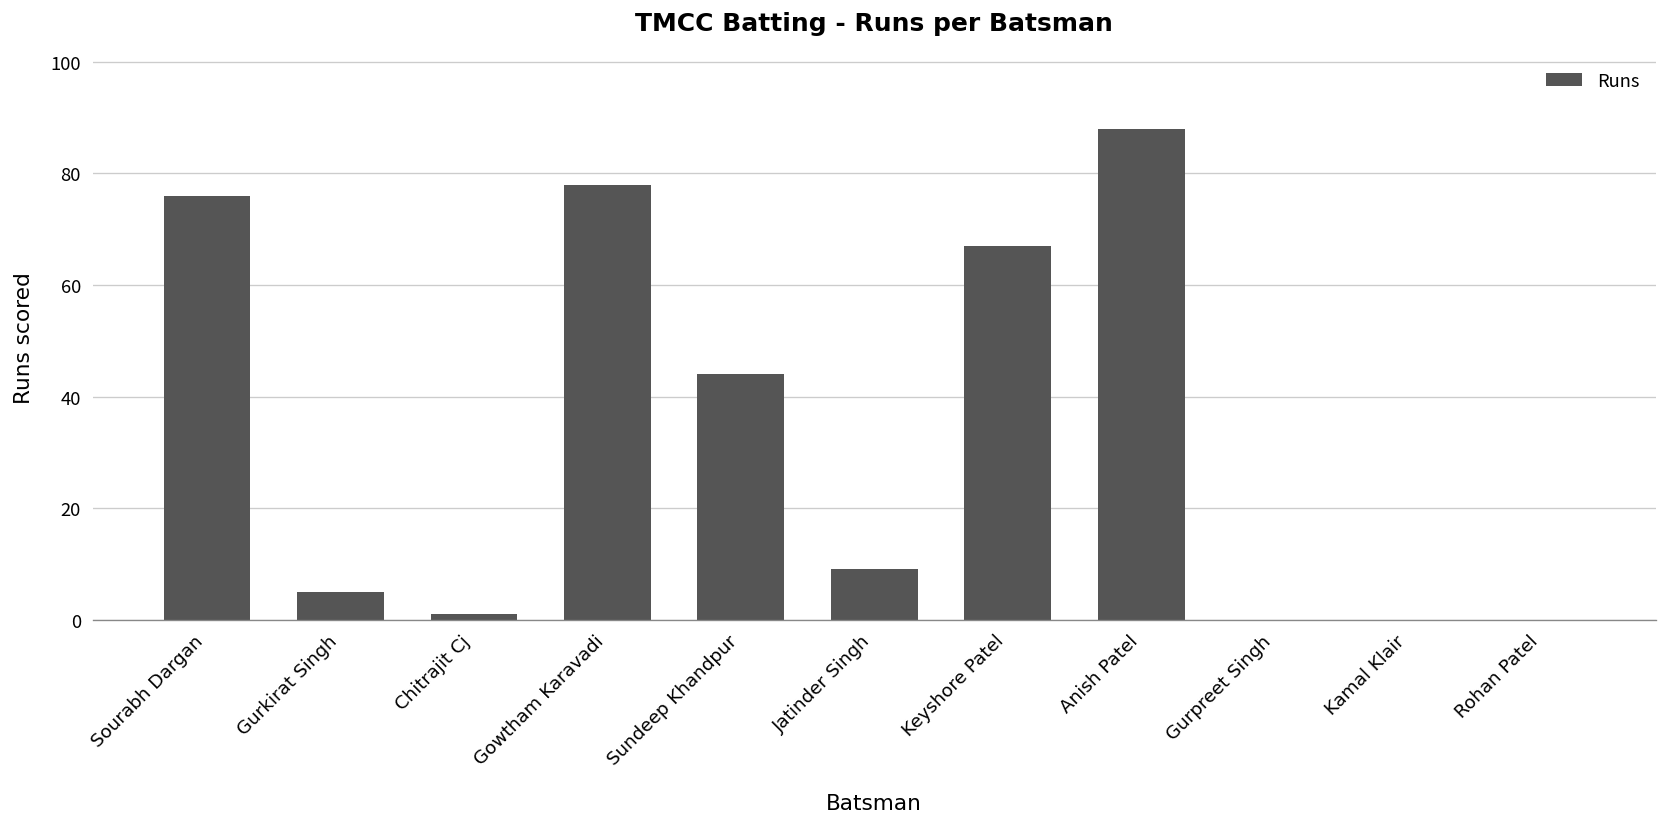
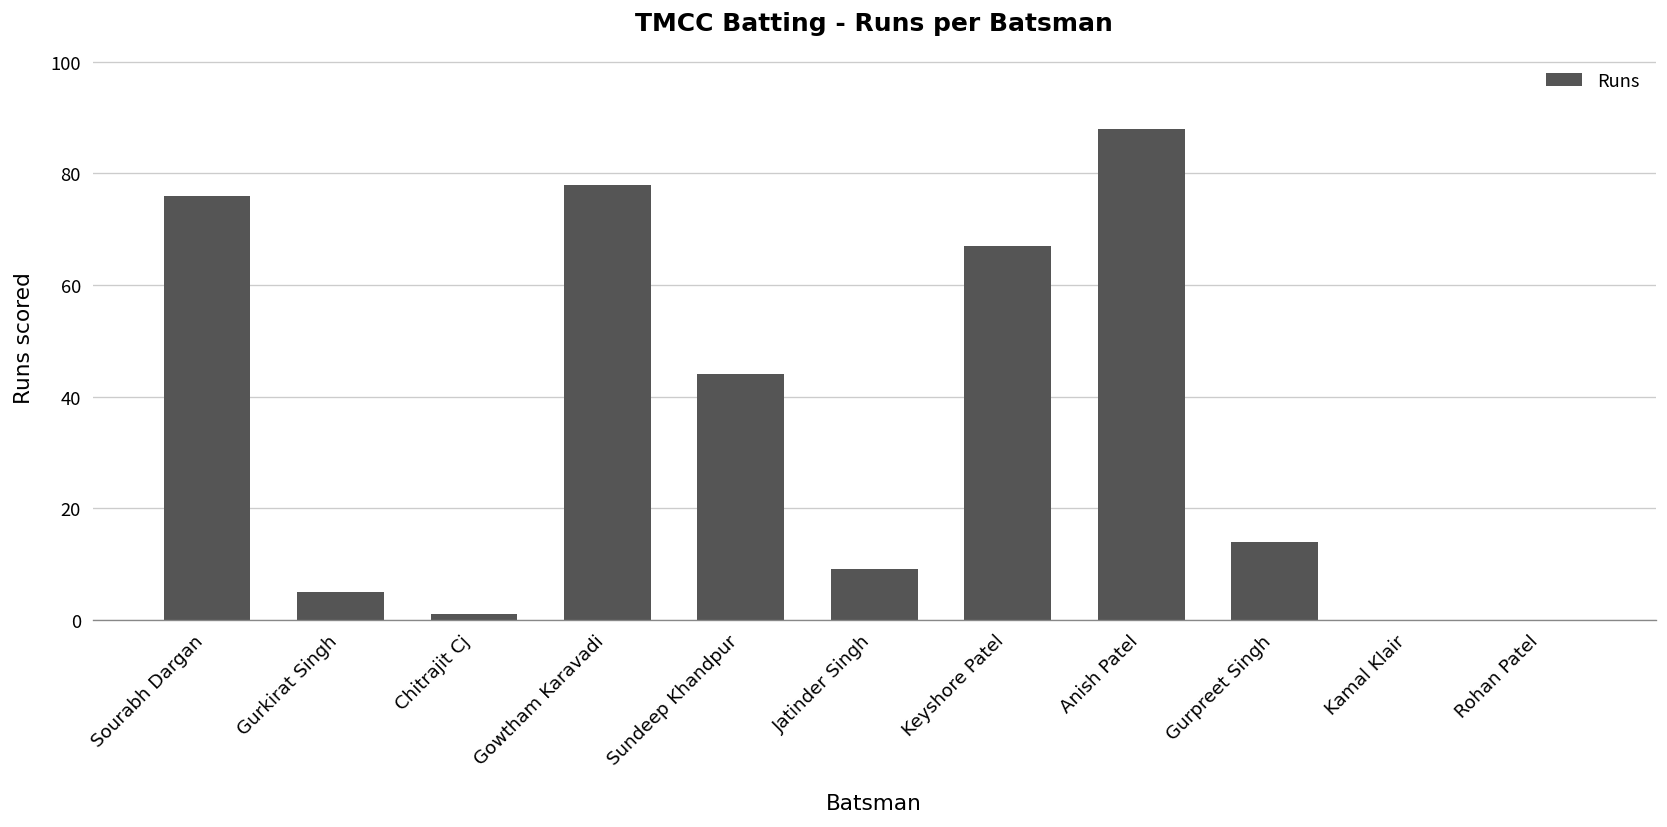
  {
    "Sourabh Dargan": 76,
    "Gurkirat Singh": 5,
    "Chitrajit Cj": 1,
    "Gowtham Karavadi": 78,
    "Sundeep Khandpur": 44,
    "Jatinder Singh": 9,
    "Keyshore Patel": 67,
    "Anish Patel": 88,
-   "Gurpreet Singh": 0,
+   "Gurpreet Singh": 14,
    "Kamal Klair": 0,
    "Rohan Patel": 0
  }
